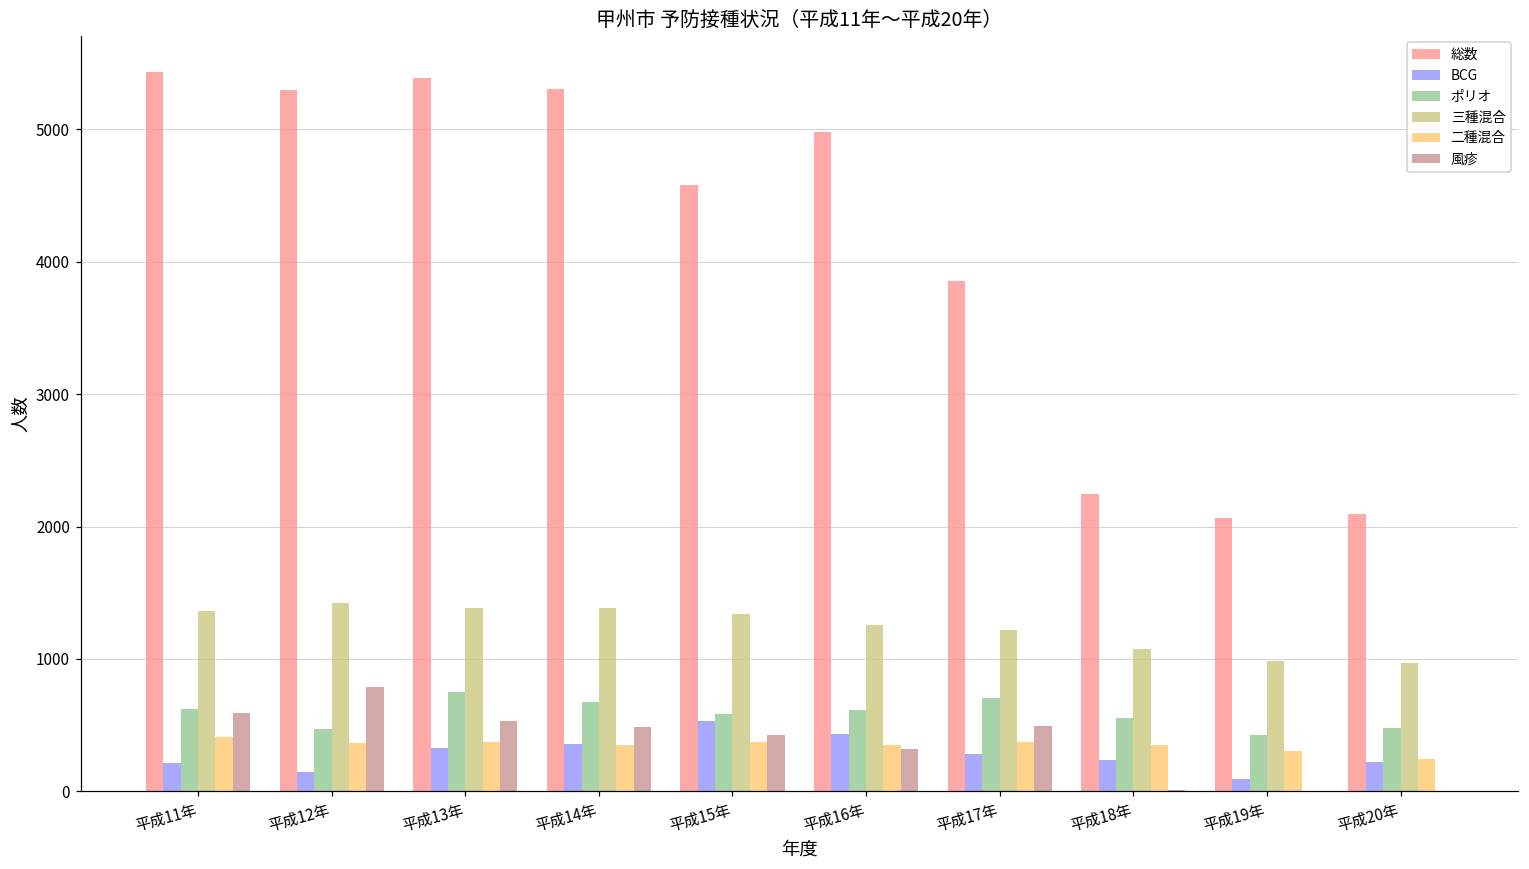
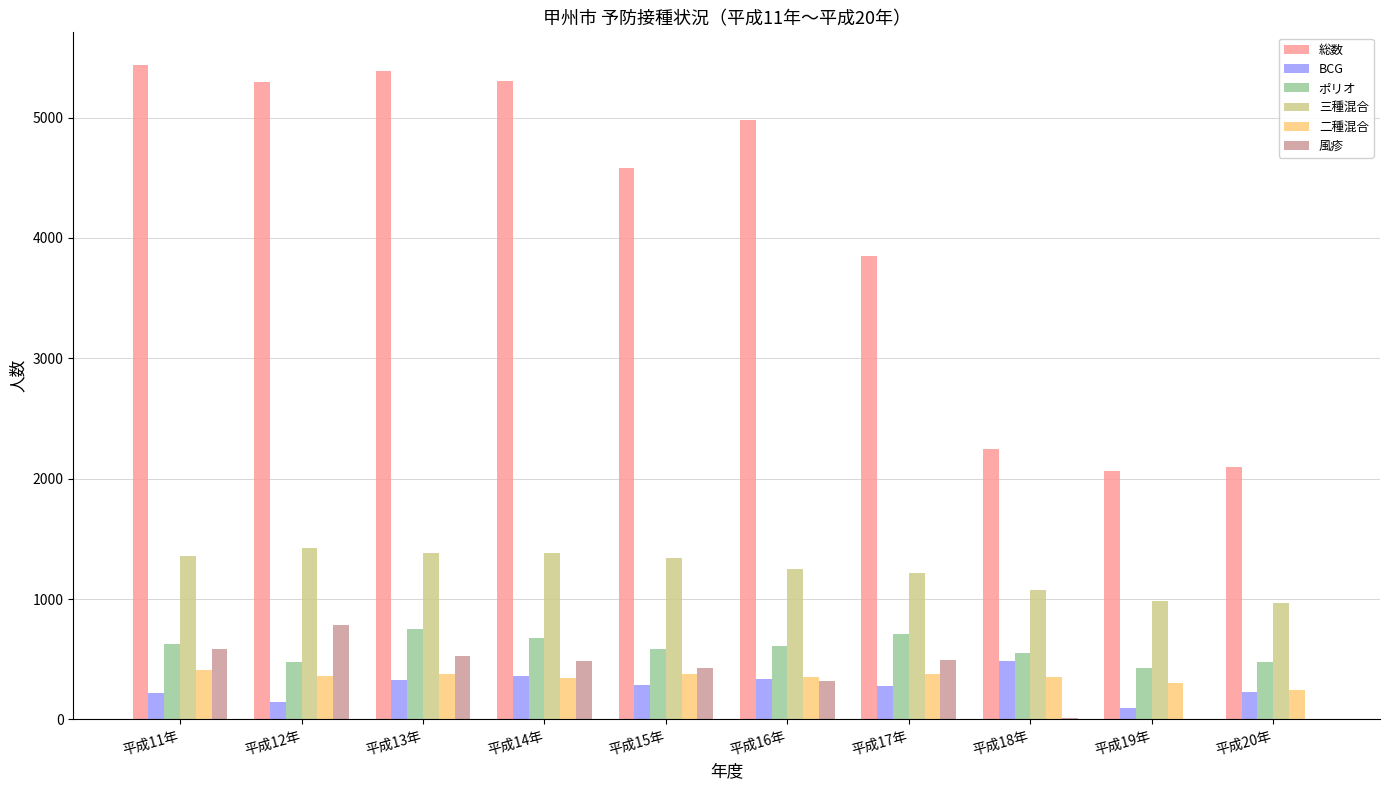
  {
    "BCG": {
      "平成11年": 220,
      "平成12年": 140,
      "平成13年": 330,
      "平成14年": 360,
-     "平成15年": 530,
-     "平成16年": 430,
+     "平成15年": 290,
+     "平成16年": 340,
      "平成17年": 280,
-     "平成18年": 240,
+     "平成18年": 490,
      "平成19年": 90,
      "平成20年": 230
    }
  }
